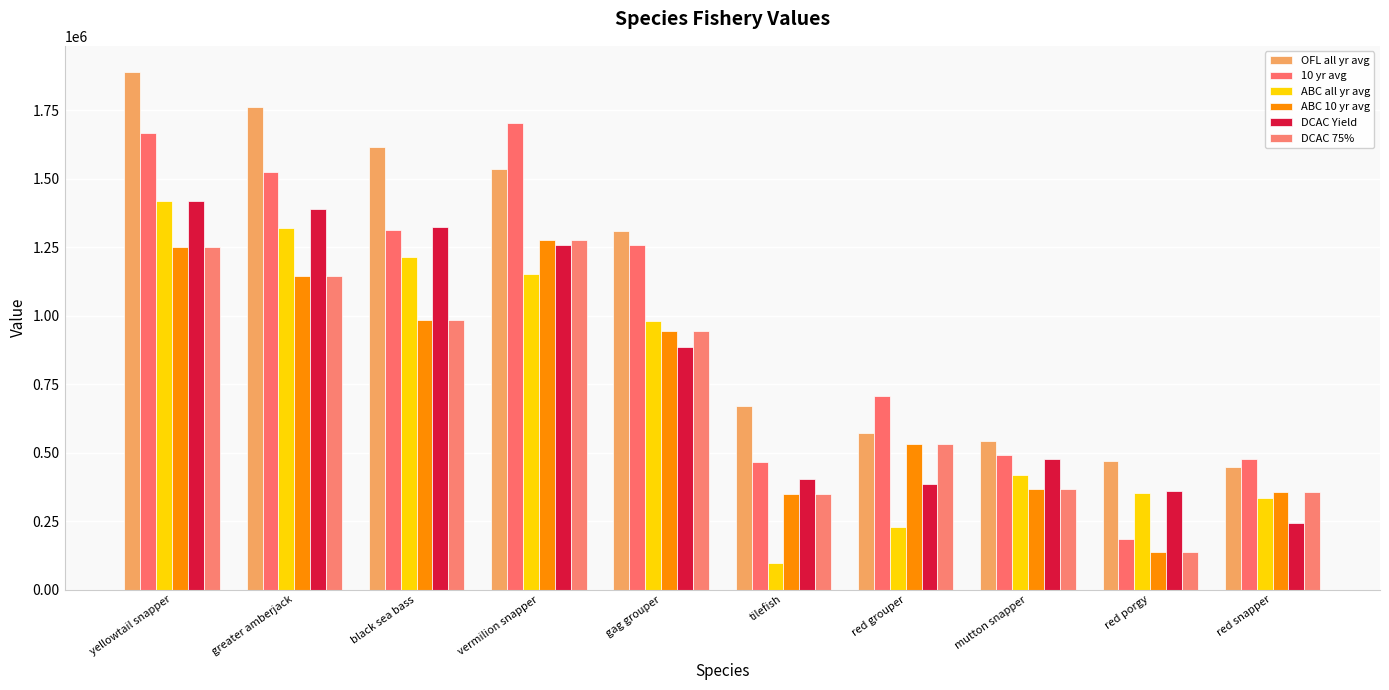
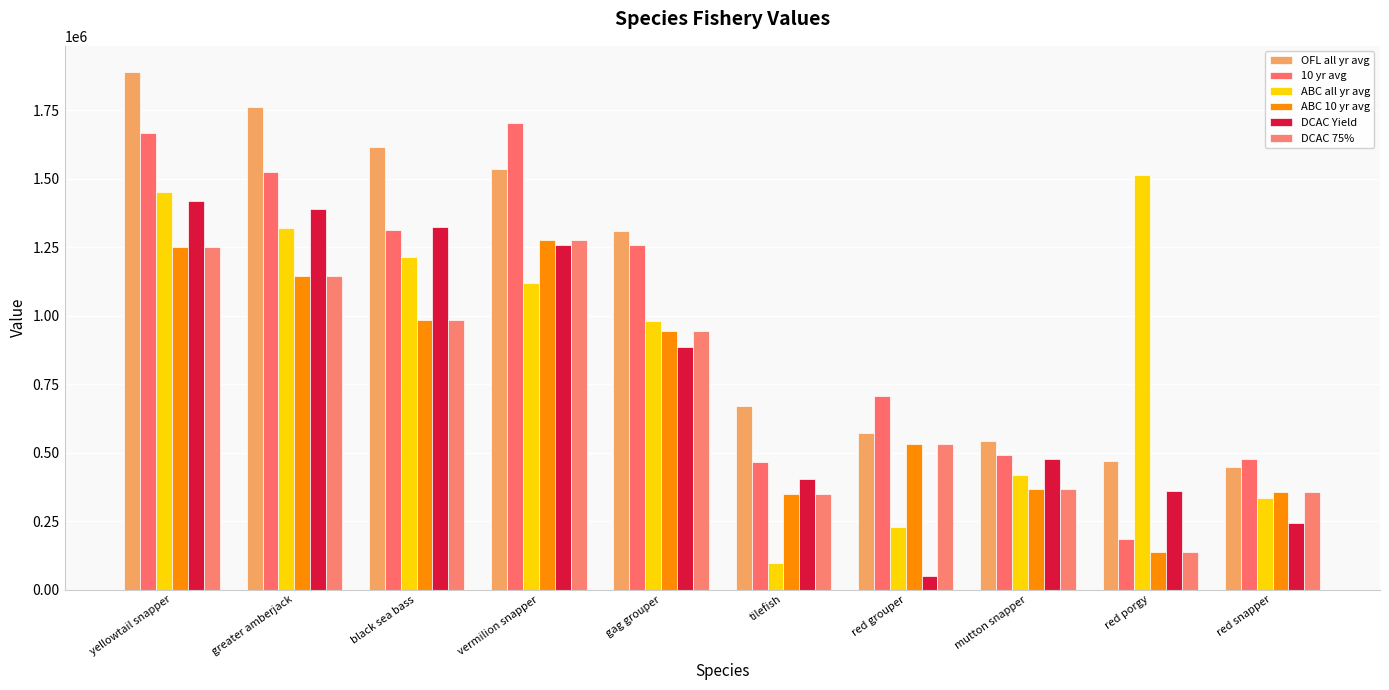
  {
    "ABC all yr avg": {
-     "yellowtail snapper": 1420000,
+     "yellowtail snapper": 1450000,
      "greater amberjack": 1320000,
      "black sea bass": 1210000,
-     "vermilion snapper": 1150000,
+     "vermilion snapper": 1120000,
      "gag grouper": 980000,
      "tilefish": 100000,
      "red grouper": 230000,
      "mutton snapper": 420000,
-     "red porgy": 350000,
+     "red porgy": 1510000,
      "red snapper": 340000
    },
    "ABC 10 yr avg": {
      "yellowtail snapper": 1250000,
      "greater amberjack": 1140000,
      "black sea bass": 990000,
      "vermilion snapper": 1280000,
      "gag grouper": 940000,
      "tilefish": 350000,
      "red grouper": 530000,
      "mutton snapper": 370000,
      "red porgy": 140000,
      "red snapper": 360000
    },
    "DCAC Yield": {
      "yellowtail snapper": 1420000,
      "greater amberjack": 1390000,
      "black sea bass": 1320000,
      "vermilion snapper": 1260000,
      "gag grouper": 890000,
      "tilefish": 400000,
-     "red grouper": 390000,
+     "red grouper": 50000,
      "mutton snapper": 480000,
      "red porgy": 360000,
      "red snapper": 240000
    }
  }
